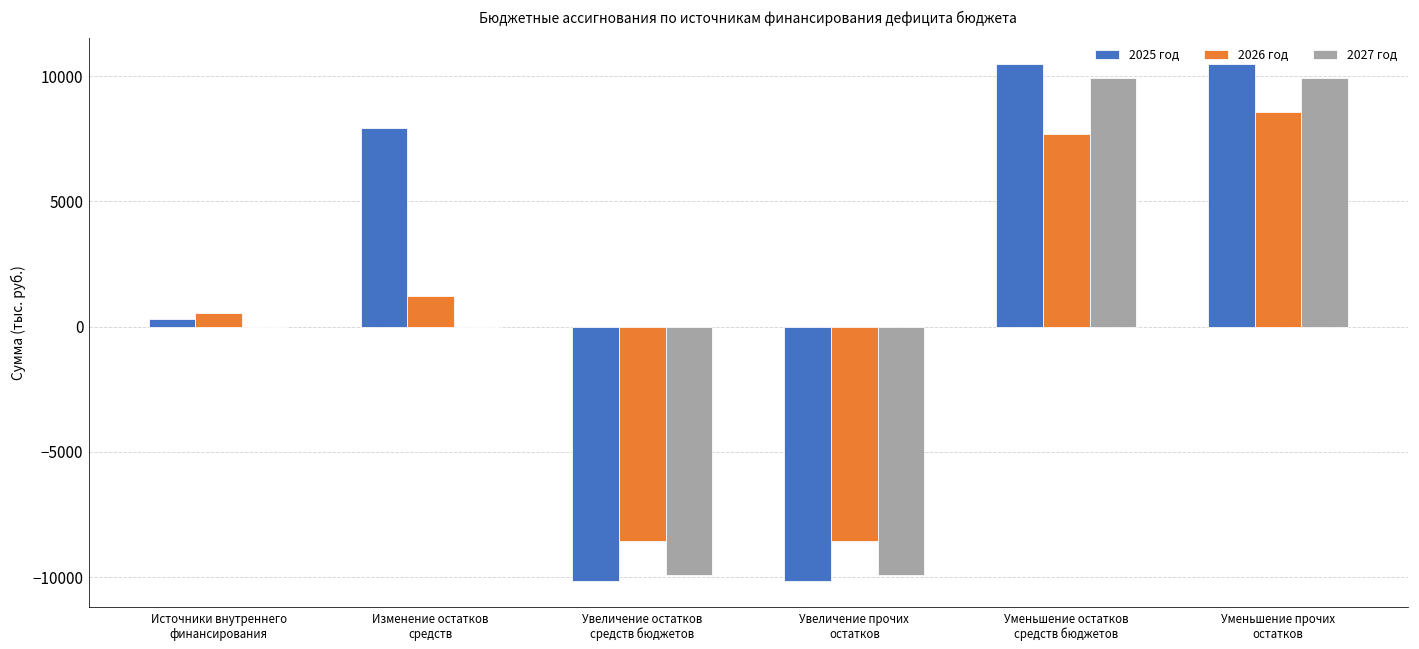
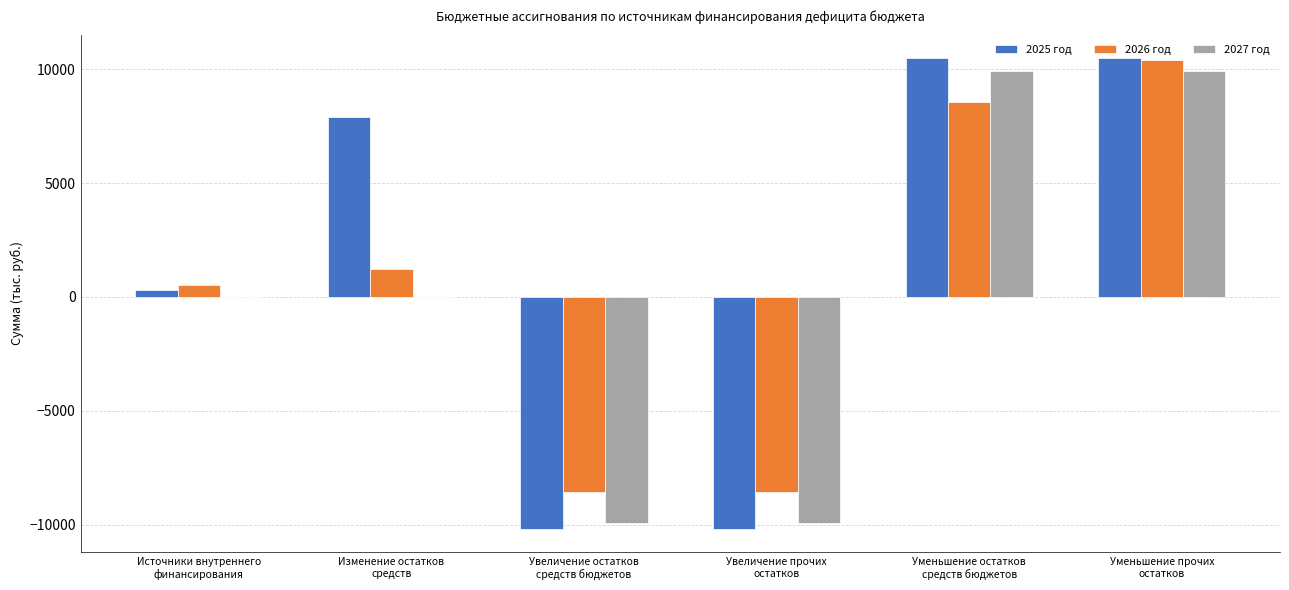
  {
    "2025 год": {
      "Источники внутреннего финансирования": 300,
      "Изменение остатков средств": 7900,
      "Увеличение остатков средств бюджетов": -10200,
      "Увеличение прочих остатков": -10200,
      "Уменьшение остатков средств бюджетов": 10500,
      "Уменьшение прочих остатков": 10500
    },
    "2026 год": {
      "Источники внутреннего финансирования": 500,
      "Изменение остатков средств": 1200,
      "Увеличение остатков средств бюджетов": -8600,
      "Увеличение прочих остатков": -8600,
-     "Уменьшение остатков средств бюджетов": 7700,
-     "Уменьшение прочих остатков": 8600
+     "Уменьшение остатков средств бюджетов": 8600,
+     "Уменьшение прочих остатков": 10400
    },
    "2027 год": {
      "Источники внутреннего финансирования": 0,
      "Изменение остатков средств": 0,
      "Увеличение остатков средств бюджетов": -9900,
      "Увеличение прочих остатков": -9900,
      "Уменьшение остатков средств бюджетов": 9900,
      "Уменьшение прочих остатков": 9900
    }
  }
